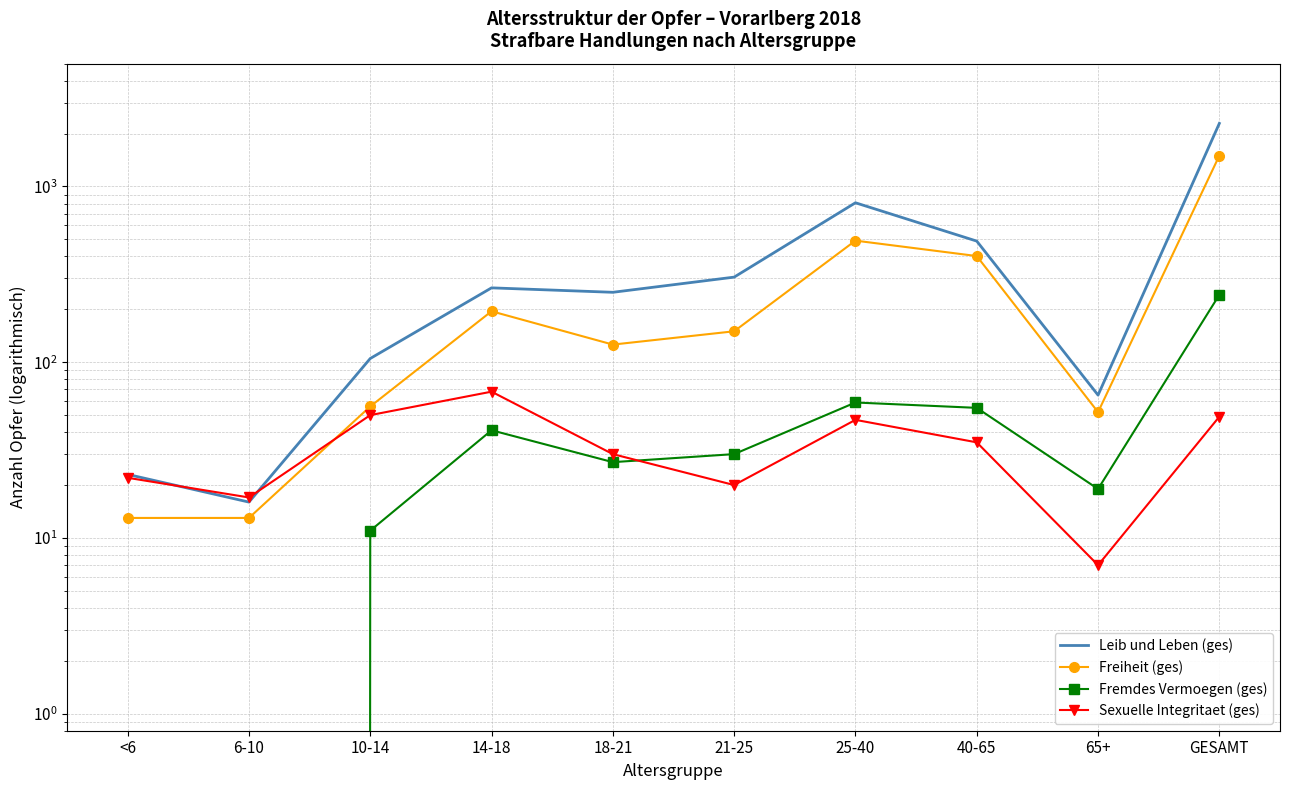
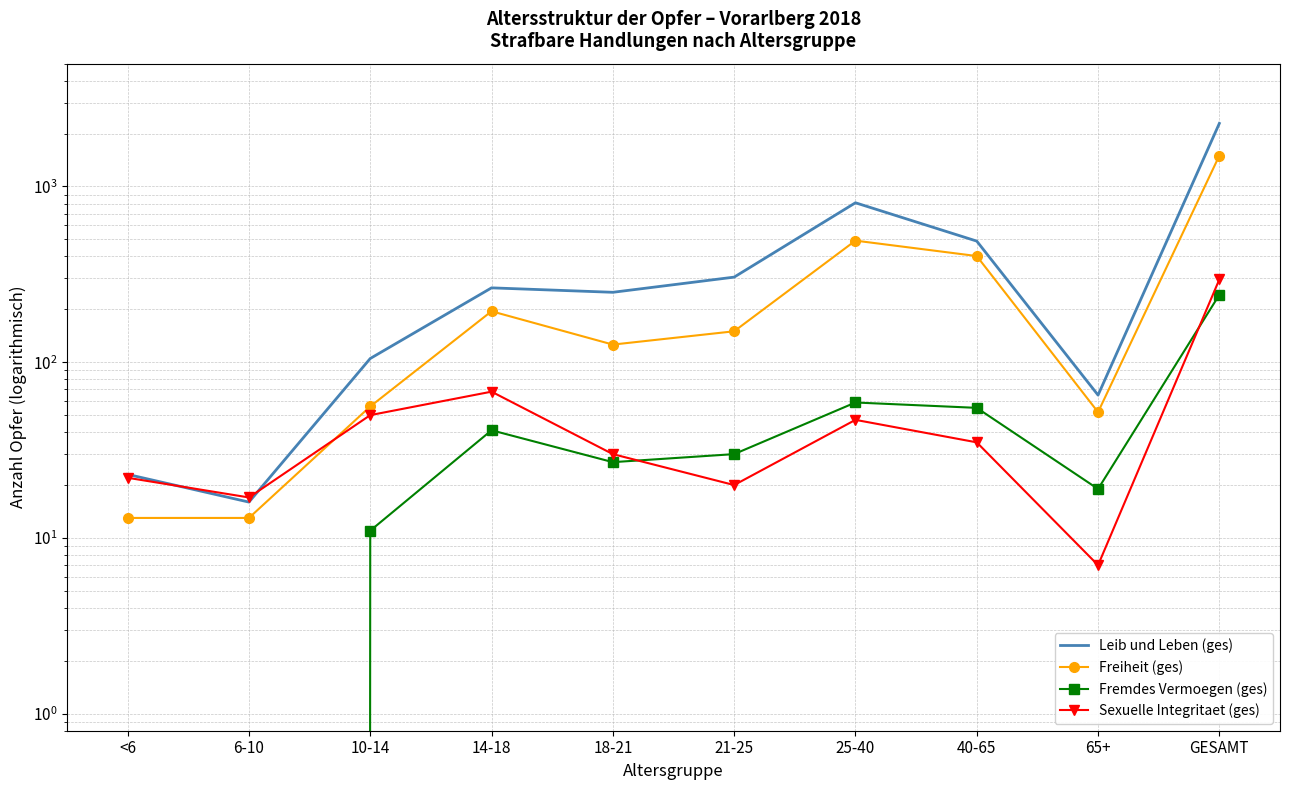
  {
    "Leib und Leben (ges)": {
      "<6": 23,
      "6-10": 16,
      "10-14": 110,
      "14-18": 270,
      "18-21": 250,
      "21-25": 310,
      "25-40": 800,
      "40-65": 490,
      "65+": 65,
      "GESAMT": 2300
    },
    "Freiheit (ges)": {
      "<6": 13,
      "6-10": 13,
      "10-14": 56,
      "14-18": 200,
      "18-21": 130,
      "21-25": 150,
      "25-40": 490,
      "40-65": 400,
      "65+": 52,
      "GESAMT": 1500
    },
    "Fremdes Vermoegen (ges)": {
      "10-14": 11,
      "14-18": 41,
      "18-21": 27,
      "21-25": 30,
      "25-40": 59,
      "40-65": 55,
      "65+": 19,
      "GESAMT": 240
    },
    "Sexuelle Integritaet (ges)": {
      "<6": 22,
      "6-10": 17,
      "10-14": 50,
      "14-18": 68,
      "18-21": 30,
      "21-25": 20,
      "25-40": 47,
      "40-65": 35,
      "65+": 7,
-     "GESAMT": 49
+     "GESAMT": 300
    }
  }
